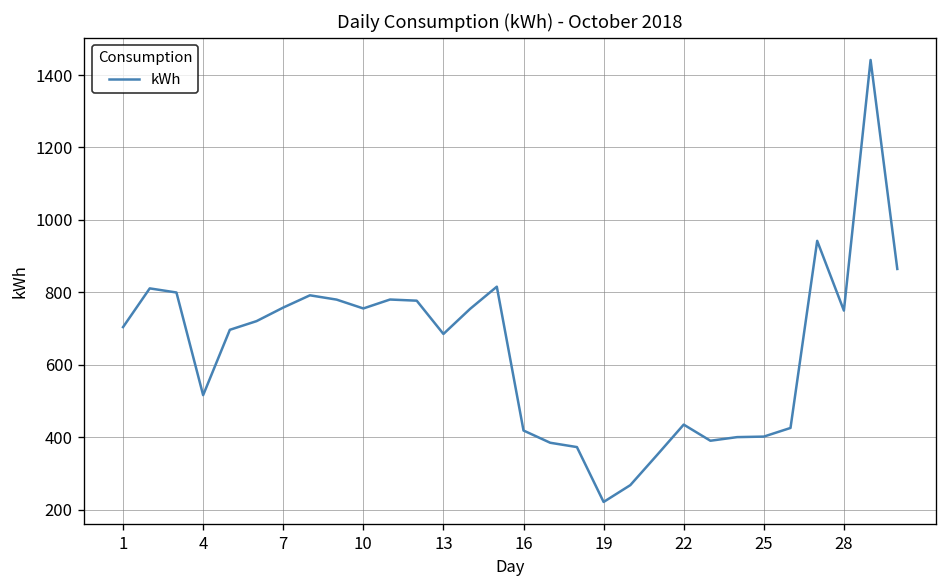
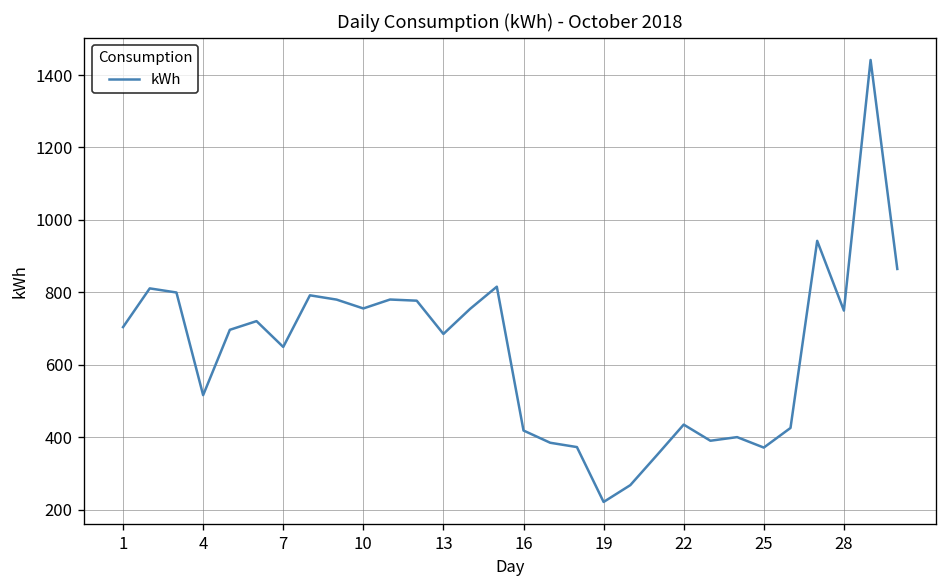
  {
    "1": 700,
    "4": 520,
-   "7": 760,
+   "7": 650,
    "10": 760,
    "13": 690,
    "16": 420,
    "19": 220,
    "22": 430,
-   "25": 400,
+   "25": 370,
    "28": 750
  }
